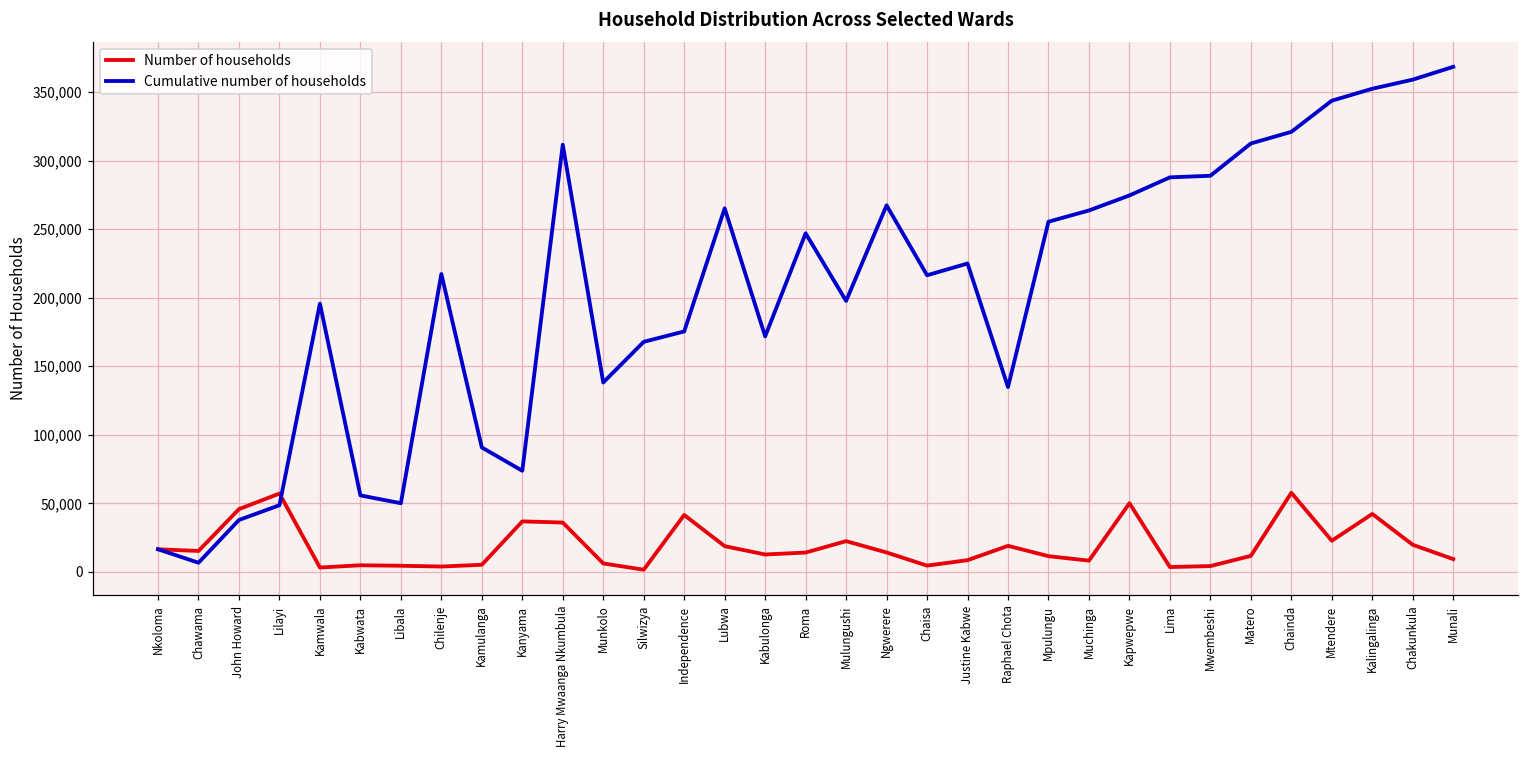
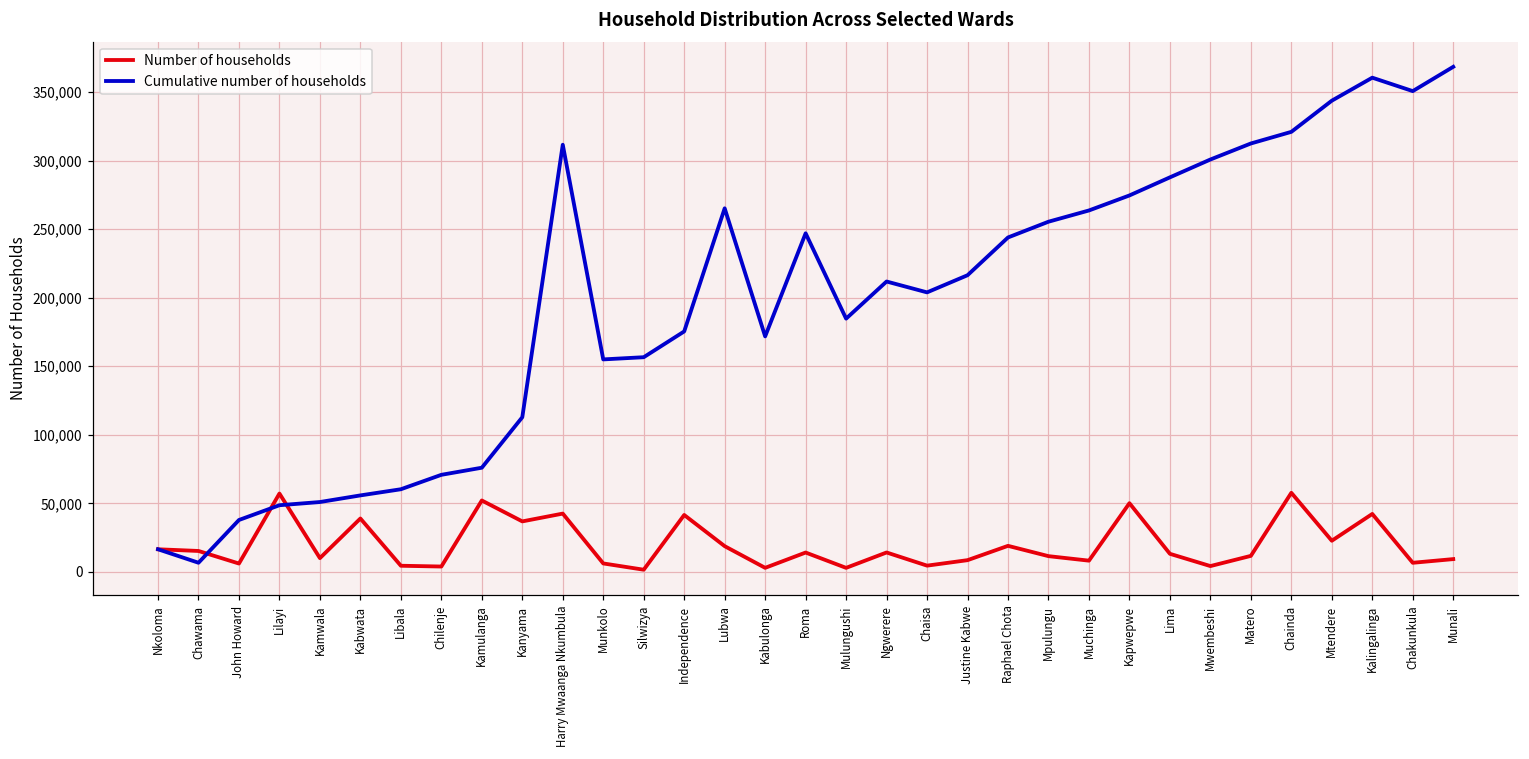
  {
    "Number of households": {
      "Chawama": "15,000",
-     "John Howard": "46,000",
+     "John Howard": "6,000",
      "Lilayi": "57,000",
-     "Kamwala": "3,000",
-     "Kabwata": "5,000",
+     "Kamwala": "10,000",
+     "Kabwata": "39,000",
      "Libala": "4,000",
      "Chilenje": "4,000",
-     "Kamulanga": "5,000",
+     "Kamulanga": "52,000",
      "Kanyama": "37,000",
-     "Harry Mwaanga Nkumbula": "36,000",
+     "Harry Mwaanga Nkumbula": "43,000",
      "Munkolo": "6,000",
      "Silwizya": "2,000",
      "Independence": "42,000",
      "Lubwa": "19,000",
-     "Kabulonga": "13,000",
+     "Kabulonga": "3,000",
      "Roma": "14,000",
-     "Mulungushi": "22,000",
+     "Mulungushi": "3,000",
      "Ngwerere": "14,000",
      "Chaisa": "5,000",
      "Justine Kabwe": "9,000",
      "Raphael Chota": "19,000",
      "Mpulungu": "11,000",
      "Muchinga": "8,000",
      "Kapwepwe": "50,000",
-     "Lima": "4,000",
+     "Lima": "13,000",
      "Mwembeshi": "4,000",
      "Matero": "12,000",
      "Chainda": "58,000",
      "Mtendere": "23,000",
      "Kalingalinga": "42,000",
-     "Chakunkula": "20,000",
+     "Chakunkula": "7,000",
      "Munali": "9,000"
    },
    "Cumulative number of households": {
      "Chawama": "7,000",
      "John Howard": "38,000",
      "Lilayi": "49,000",
-     "Kamwala": "196,000",
+     "Kamwala": "51,000",
      "Kabwata": "56,000",
-     "Libala": "50,000",
-     "Chilenje": "217,000",
-     "Kamulanga": "91,000",
-     "Kanyama": "74,000",
+     "Libala": "60,000",
+     "Chilenje": "71,000",
+     "Kamulanga": "76,000",
+     "Kanyama": "113,000",
      "Harry Mwaanga Nkumbula": "312,000",
-     "Munkolo": "138,000",
-     "Silwizya": "168,000",
+     "Munkolo": "155,000",
+     "Silwizya": "157,000",
      "Independence": "175,000",
      "Lubwa": "265,000",
      "Kabulonga": "172,000",
      "Roma": "247,000",
-     "Mulungushi": "198,000",
-     "Ngwerere": "267,000",
-     "Chaisa": "216,000",
-     "Justine Kabwe": "225,000",
-     "Raphael Chota": "135,000",
+     "Mulungushi": "185,000",
+     "Ngwerere": "212,000",
+     "Chaisa": "204,000",
+     "Justine Kabwe": "216,000",
+     "Raphael Chota": "244,000",
      "Mpulungu": "255,000",
      "Muchinga": "264,000",
      "Kapwepwe": "275,000",
      "Lima": "288,000",
-     "Mwembeshi": "289,000",
+     "Mwembeshi": "301,000",
      "Matero": "312,000",
      "Chainda": "321,000",
      "Mtendere": "344,000",
-     "Kalingalinga": "352,000",
-     "Chakunkula": "359,000",
+     "Kalingalinga": "360,000",
+     "Chakunkula": "351,000",
      "Munali": "368,000"
    }
  }
